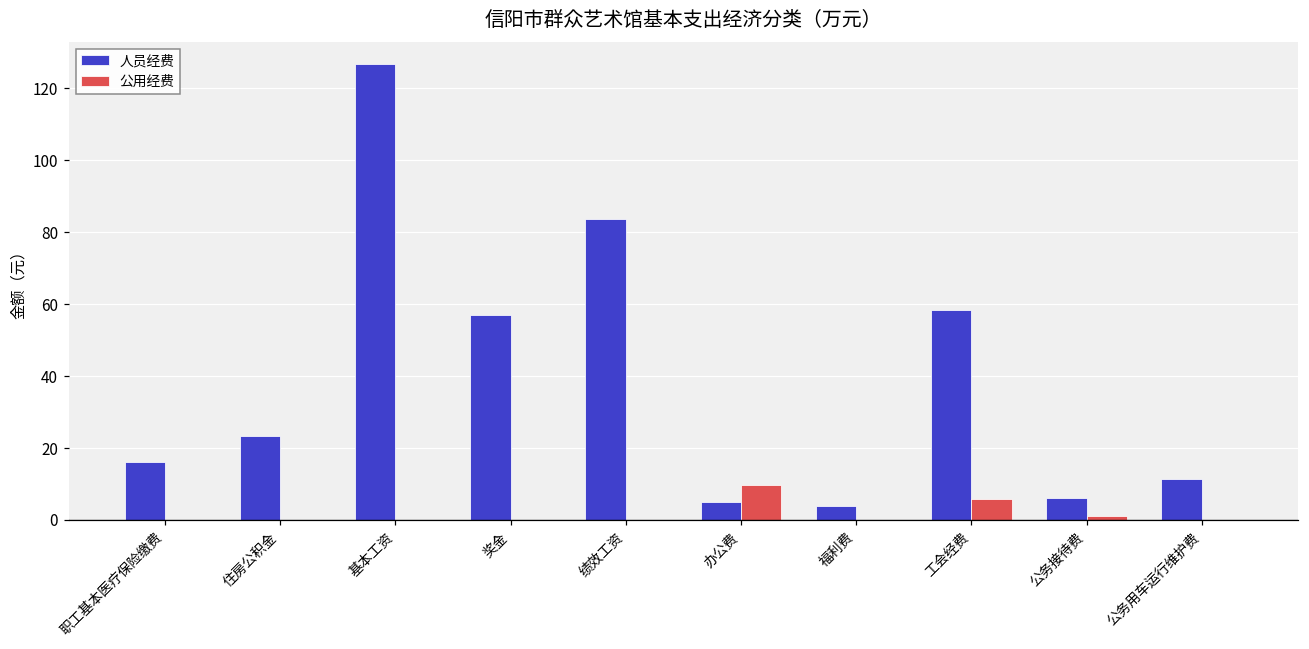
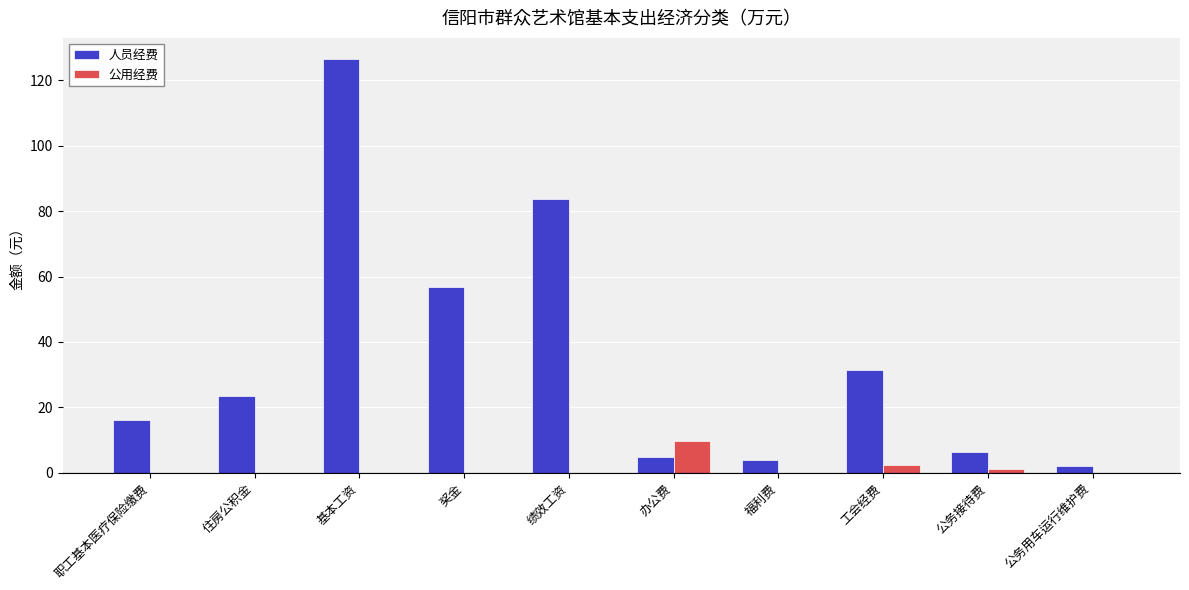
  {
    "人员经费": {
      "职工基本医疗保险缴费": 16,
      "住房公积金": 23,
      "基本工资": 127,
      "奖金": 57,
      "绩效工资": 84,
      "办公费": 5,
      "福利费": 4,
-     "工会经费": 58,
+     "工会经费": 31,
      "公务接待费": 6,
-     "公务用车运行维护费": 11
+     "公务用车运行维护费": 2
    },
    "公用经费": {
      "职工基本医疗保险缴费": 0,
      "住房公积金": 0,
      "基本工资": 0,
      "奖金": 0,
      "绩效工资": 0,
      "办公费": 10,
      "福利费": 0,
-     "工会经费": 6,
+     "工会经费": 3,
      "公务接待费": 1,
      "公务用车运行维护费": 0
    }
  }
